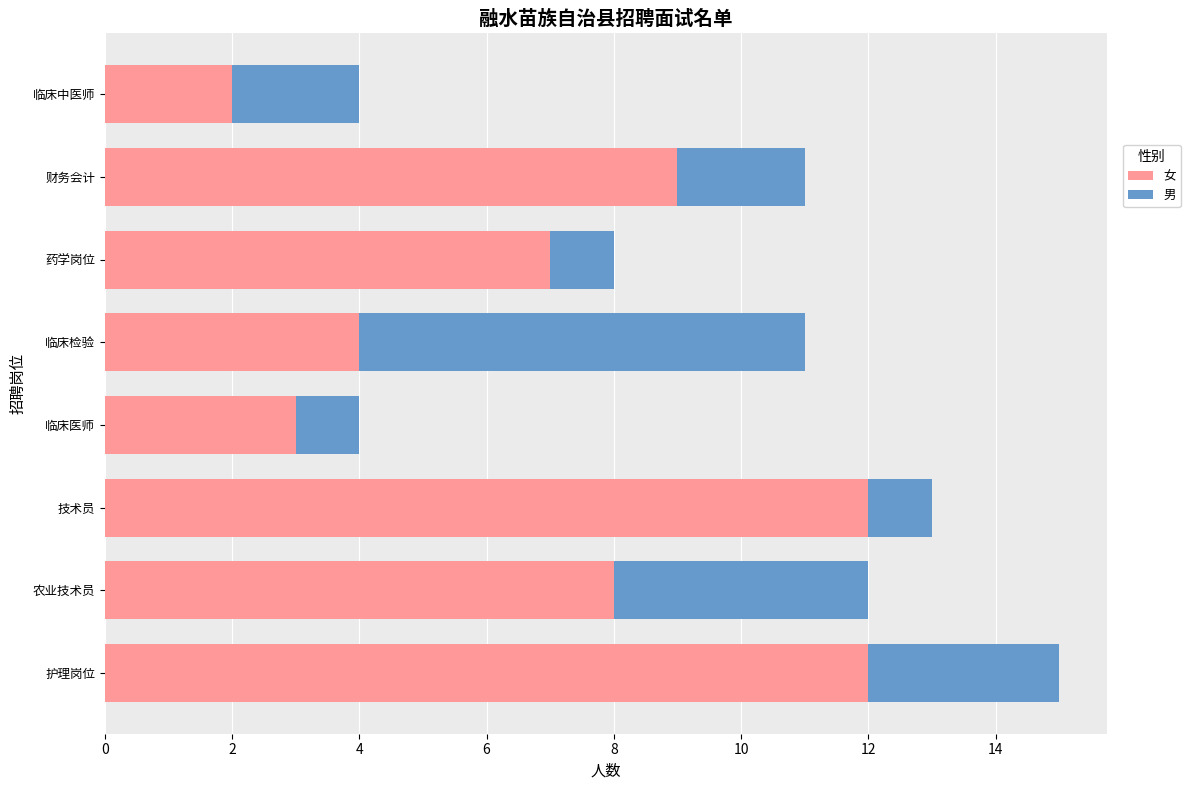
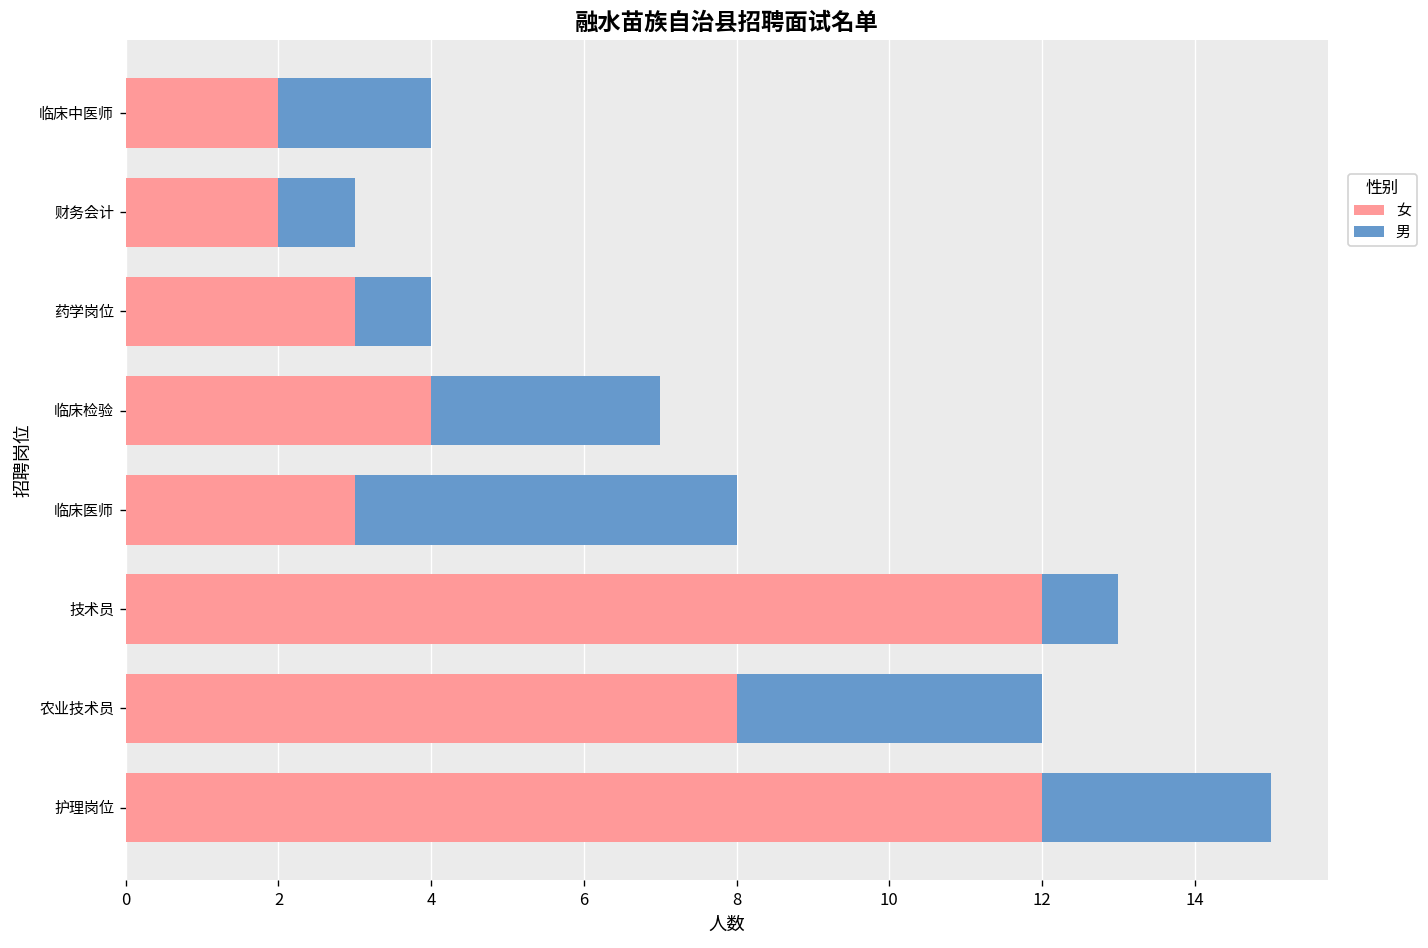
  {
    "女": {
      "临床中医师": 2,
-     "财务会计": 9,
-     "药学岗位": 7,
+     "财务会计": 2,
+     "药学岗位": 3,
      "临床检验": 4,
      "临床医师": 3,
      "技术员": 12,
      "农业技术员": 8,
      "护理岗位": 12
    },
    "男": {
      "临床中医师": 2,
-     "财务会计": 2,
+     "财务会计": 1,
      "药学岗位": 1,
-     "临床检验": 7,
-     "临床医师": 1,
+     "临床检验": 3,
+     "临床医师": 5,
      "技术员": 1,
      "农业技术员": 4,
      "护理岗位": 3
    }
  }
